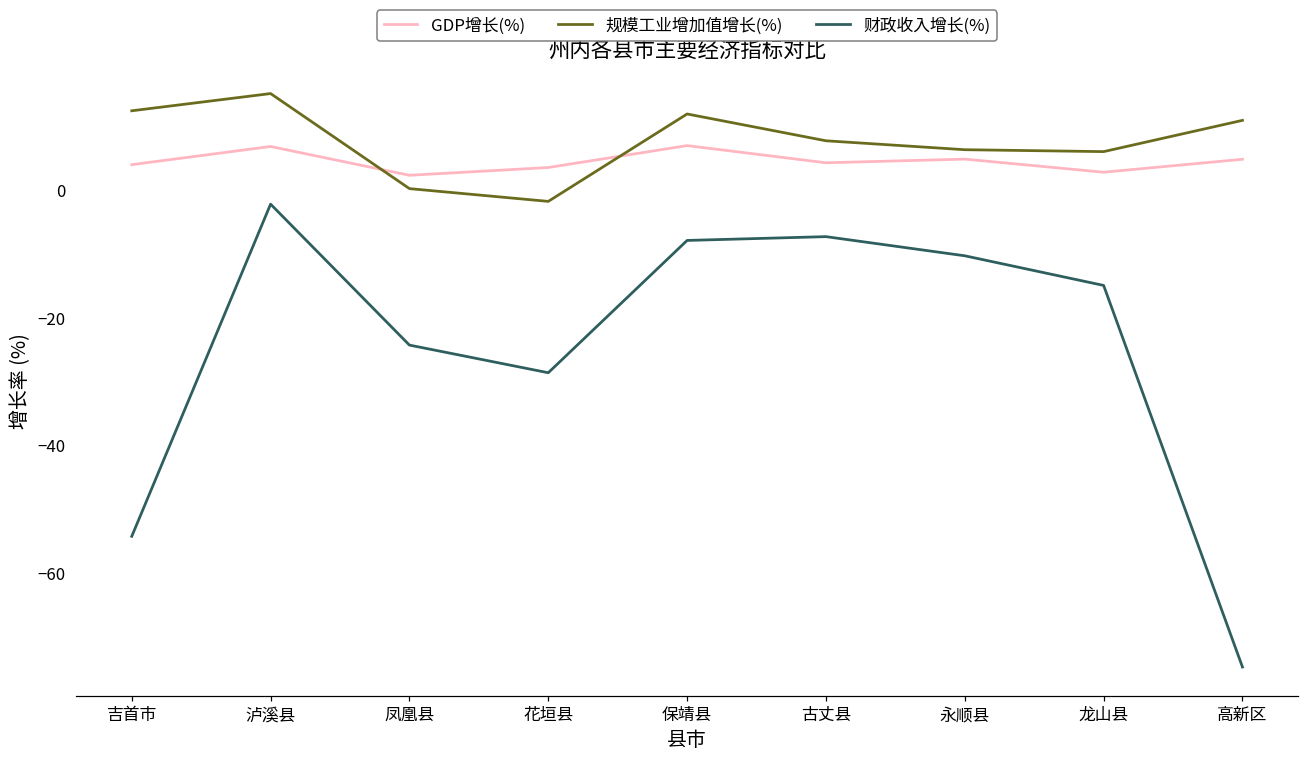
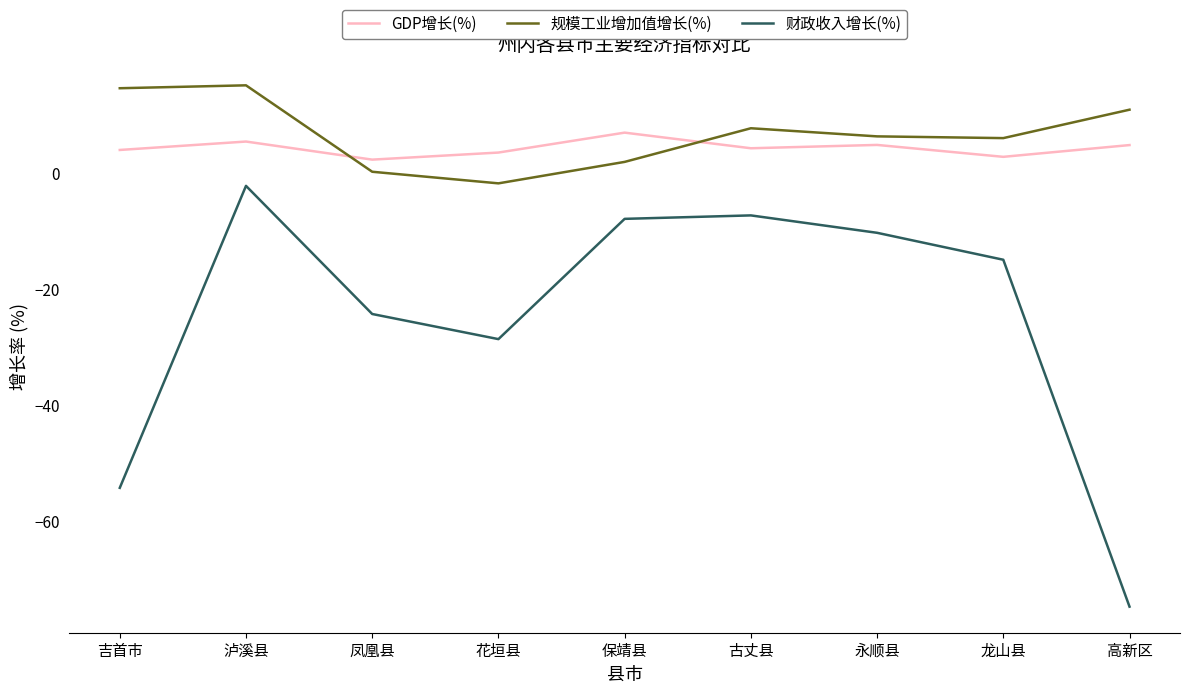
  {
    "GDP增长(%)": {
      "吉首市": 4,
-     "泸溪县": 7,
+     "泸溪县": 5,
      "凤凰县": 2,
      "花垣县": 4,
      "保靖县": 7,
      "古丈县": 4,
      "永顺县": 5,
      "龙山县": 3,
      "高新区": 5
    },
    "规模工业增加值增长(%)": {
-     "吉首市": 12,
+     "吉首市": 15,
      "泸溪县": 15,
      "凤凰县": 0,
      "花垣县": -2,
-     "保靖县": 12,
+     "保靖县": 2,
      "古丈县": 8,
      "永顺县": 6,
      "龙山县": 6,
      "高新区": 11
    },
    "财政收入增长(%)": {
      "吉首市": -54,
      "泸溪县": -2,
      "凤凰县": -24,
      "花垣县": -29,
      "保靖县": -8,
      "古丈县": -7,
      "永顺县": -10,
      "龙山县": -15,
      "高新区": -75
    }
  }
